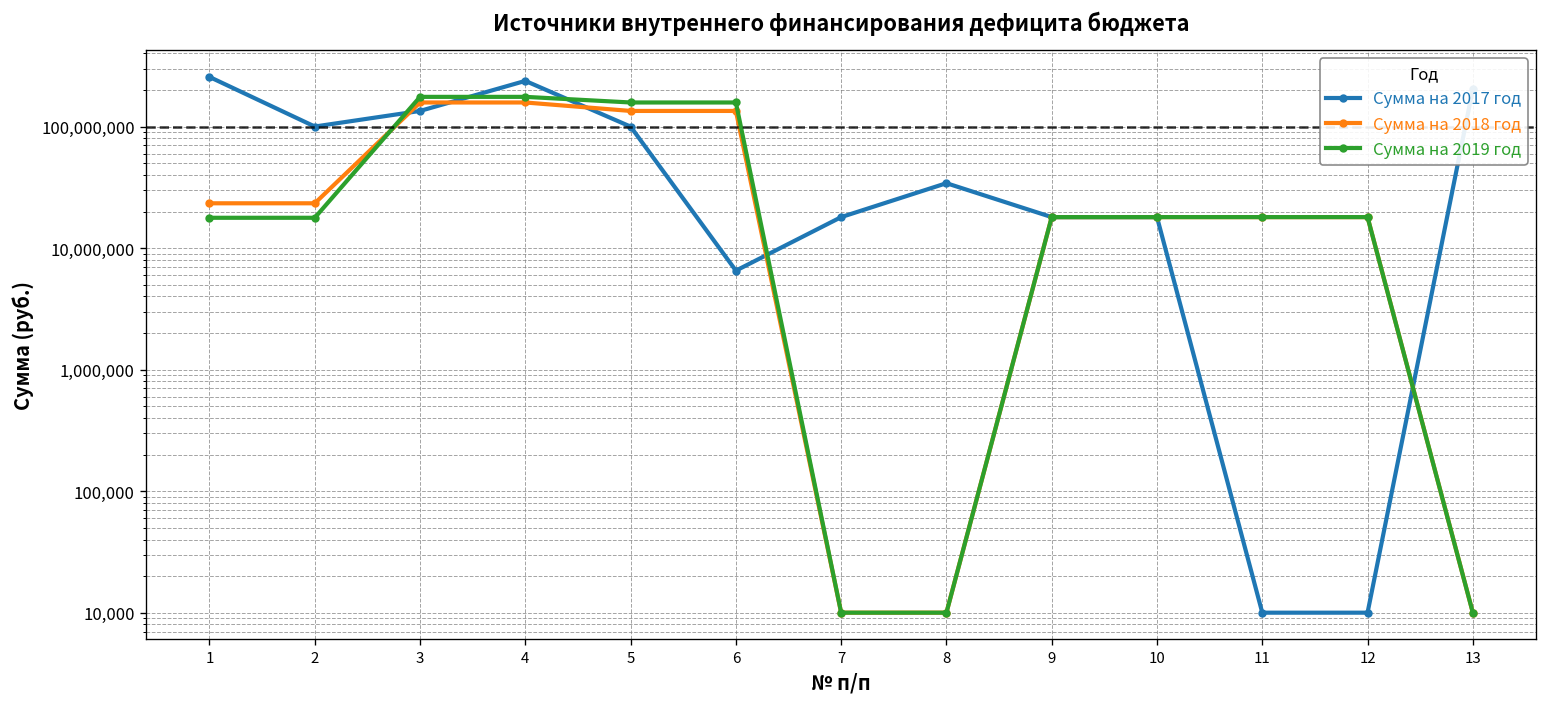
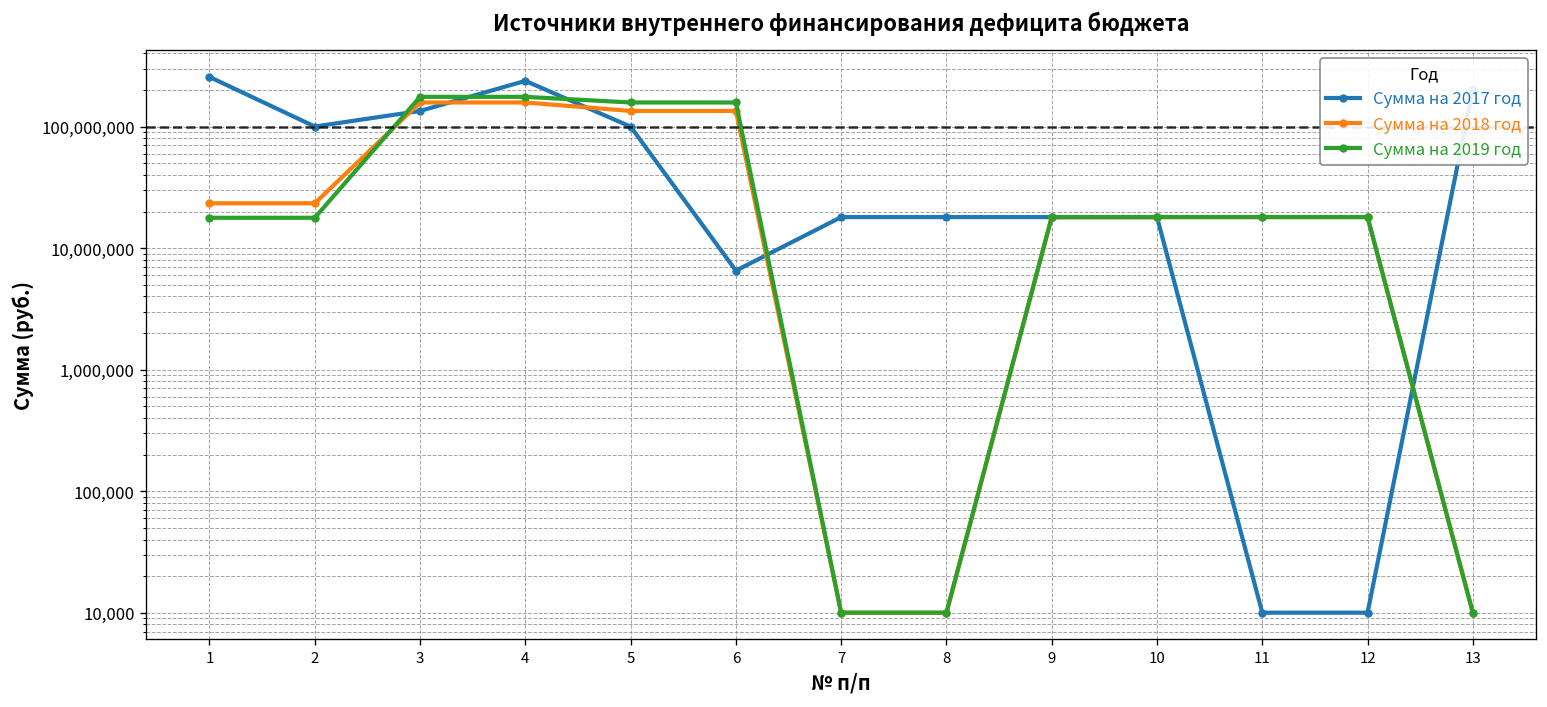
  {
    "Сумма на 2017 год": {
      "1": "260,000,000",
      "2": "100,000,000",
      "3": "130,000,000",
      "4": "240,000,000",
      "5": "100,000,000",
      "6": "7,000,000",
      "7": "18,000,000",
-     "8": "34,000,000",
+     "8": "18,000,000",
      "11": "10,000",
      "12": "10,000"
    },
    "Сумма на 2018 год": {
      "1": "23,000,000",
      "2": "23,000,000",
      "3": "160,000,000",
      "4": "160,000,000",
      "5": "130,000,000",
      "6": "130,000,000"
    },
    "Сумма на 2019 год": {
      "1": "18,000,000",
      "2": "18,000,000",
      "3": "180,000,000",
      "4": "180,000,000",
      "5": "160,000,000",
      "6": "160,000,000"
    }
  }
